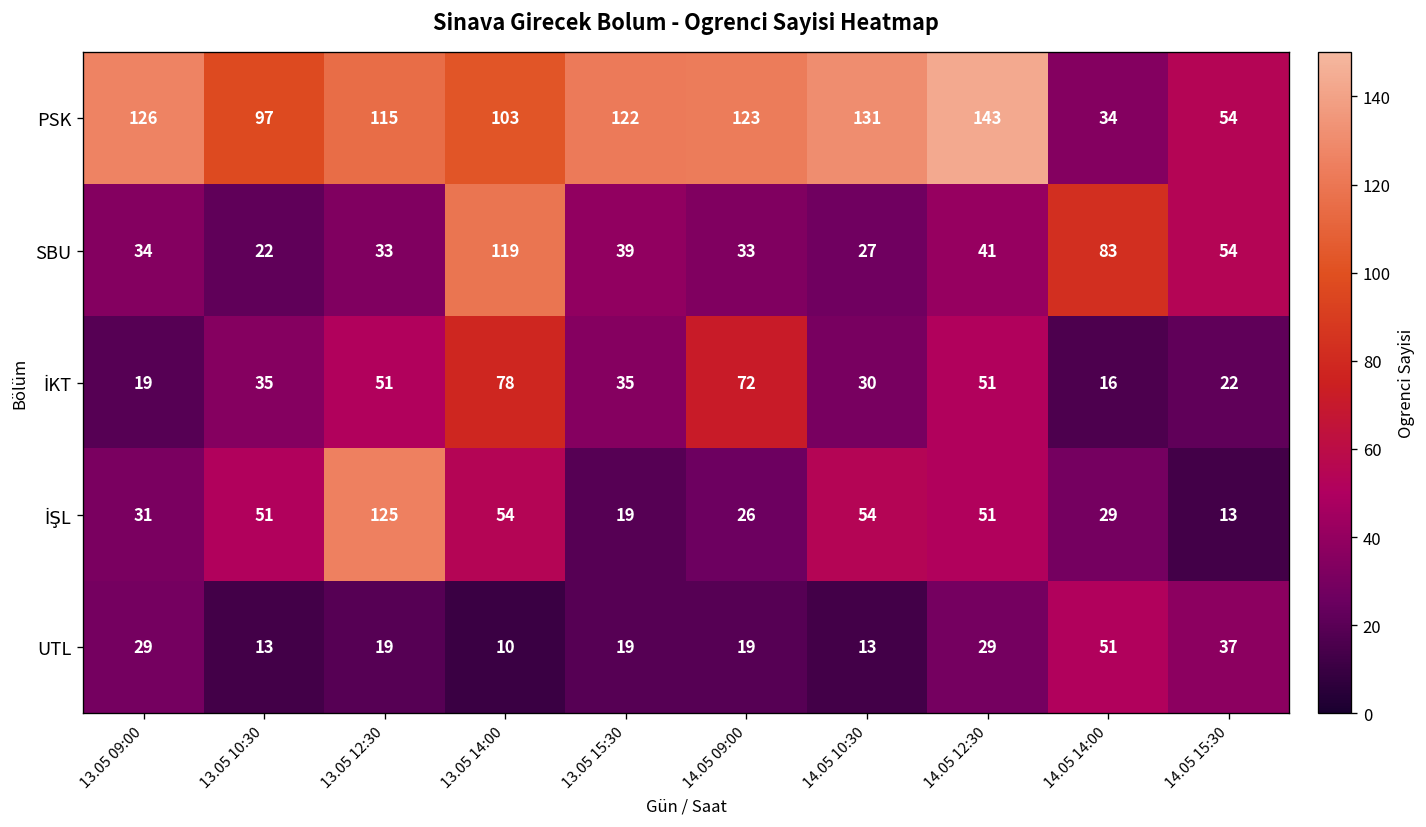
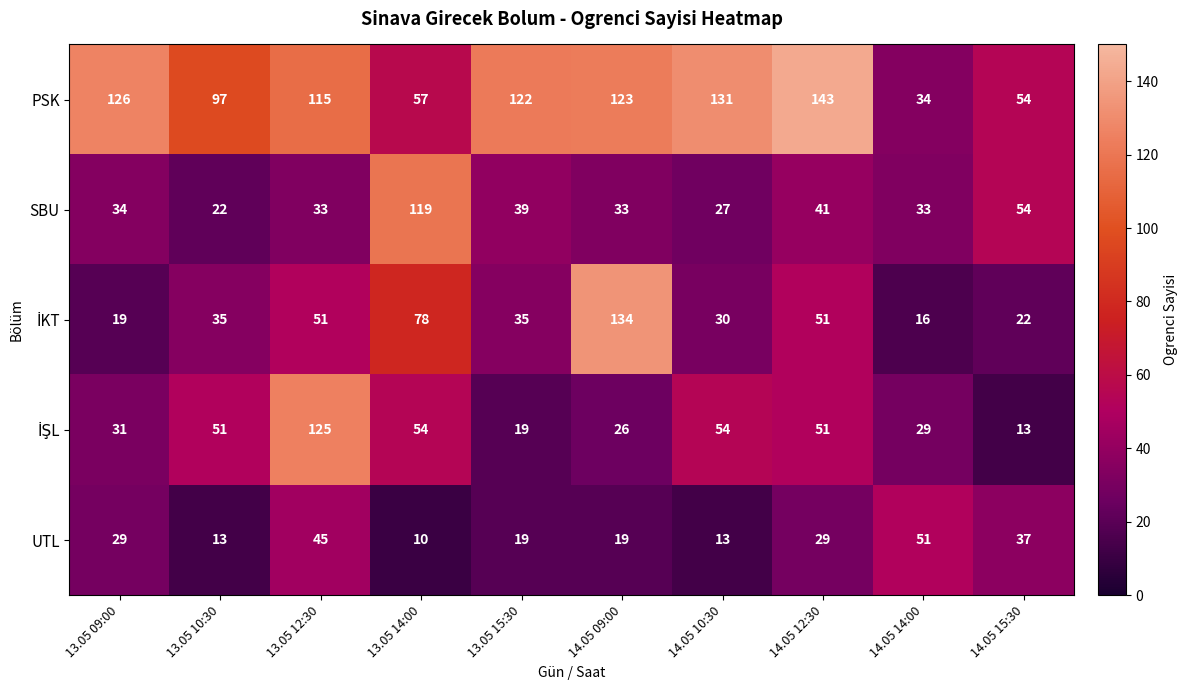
  {
    "PSK": {
      "13.05 09:00": 126,
      "13.05 10:30": 97,
      "13.05 12:30": 115,
-     "13.05 14:00": 103,
+     "13.05 14:00": 57,
      "13.05 15:30": 122,
      "14.05 09:00": 123,
      "14.05 10:30": 131,
      "14.05 12:30": 143,
      "14.05 14:00": 34,
      "14.05 15:30": 54
    },
    "SBU": {
      "13.05 09:00": 34,
      "13.05 10:30": 22,
      "13.05 12:30": 33,
      "13.05 14:00": 119,
      "13.05 15:30": 39,
      "14.05 09:00": 33,
      "14.05 10:30": 27,
      "14.05 12:30": 41,
-     "14.05 14:00": 83,
+     "14.05 14:00": 33,
      "14.05 15:30": 54
    },
    "İKT": {
      "13.05 09:00": 19,
      "13.05 10:30": 35,
      "13.05 12:30": 51,
      "13.05 14:00": 78,
      "13.05 15:30": 35,
-     "14.05 09:00": 72,
+     "14.05 09:00": 134,
      "14.05 10:30": 30,
      "14.05 12:30": 51,
      "14.05 14:00": 16,
      "14.05 15:30": 22
    },
    "İŞL": {
      "13.05 09:00": 31,
      "13.05 10:30": 51,
      "13.05 12:30": 125,
      "13.05 14:00": 54,
      "13.05 15:30": 19,
      "14.05 09:00": 26,
      "14.05 10:30": 54,
      "14.05 12:30": 51,
      "14.05 14:00": 29,
      "14.05 15:30": 13
    },
    "UTL": {
      "13.05 09:00": 29,
      "13.05 10:30": 13,
-     "13.05 12:30": 19,
+     "13.05 12:30": 45,
      "13.05 14:00": 10,
      "13.05 15:30": 19,
      "14.05 09:00": 19,
      "14.05 10:30": 13,
      "14.05 12:30": 29,
      "14.05 14:00": 51,
      "14.05 15:30": 37
    }
  }
